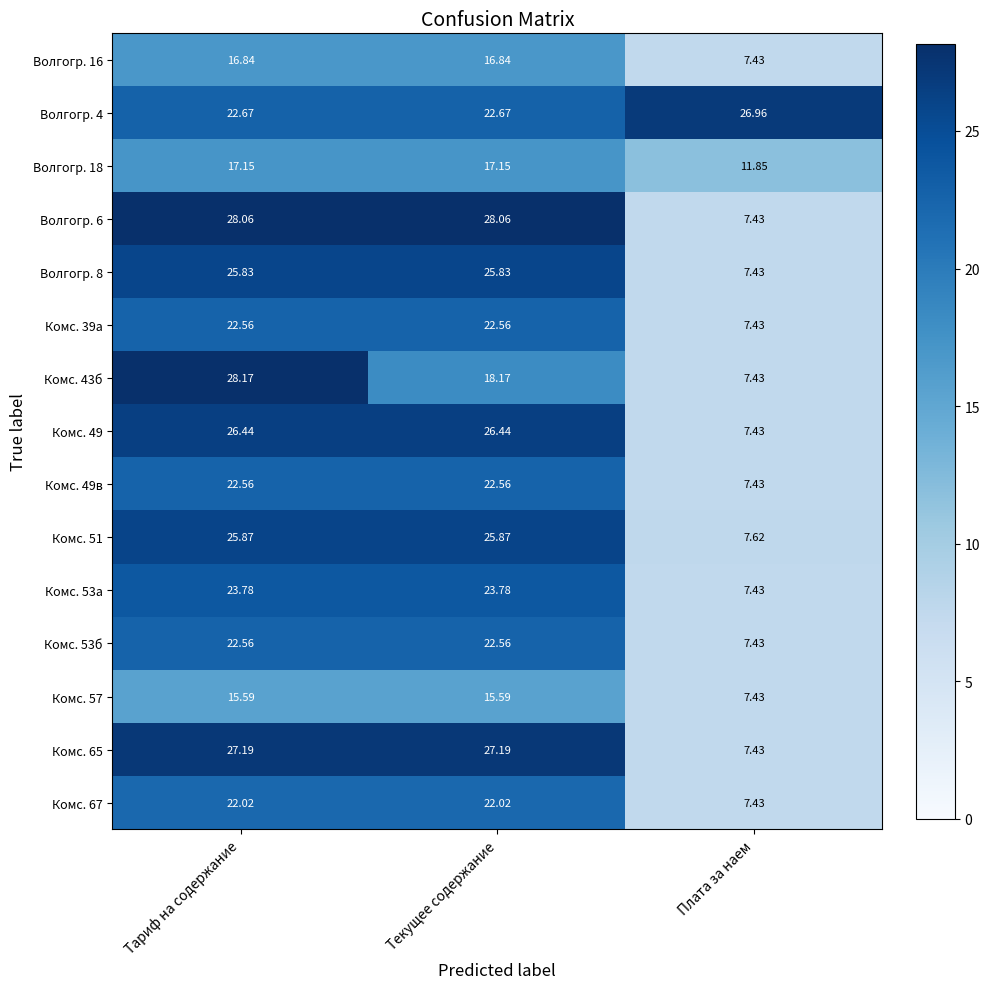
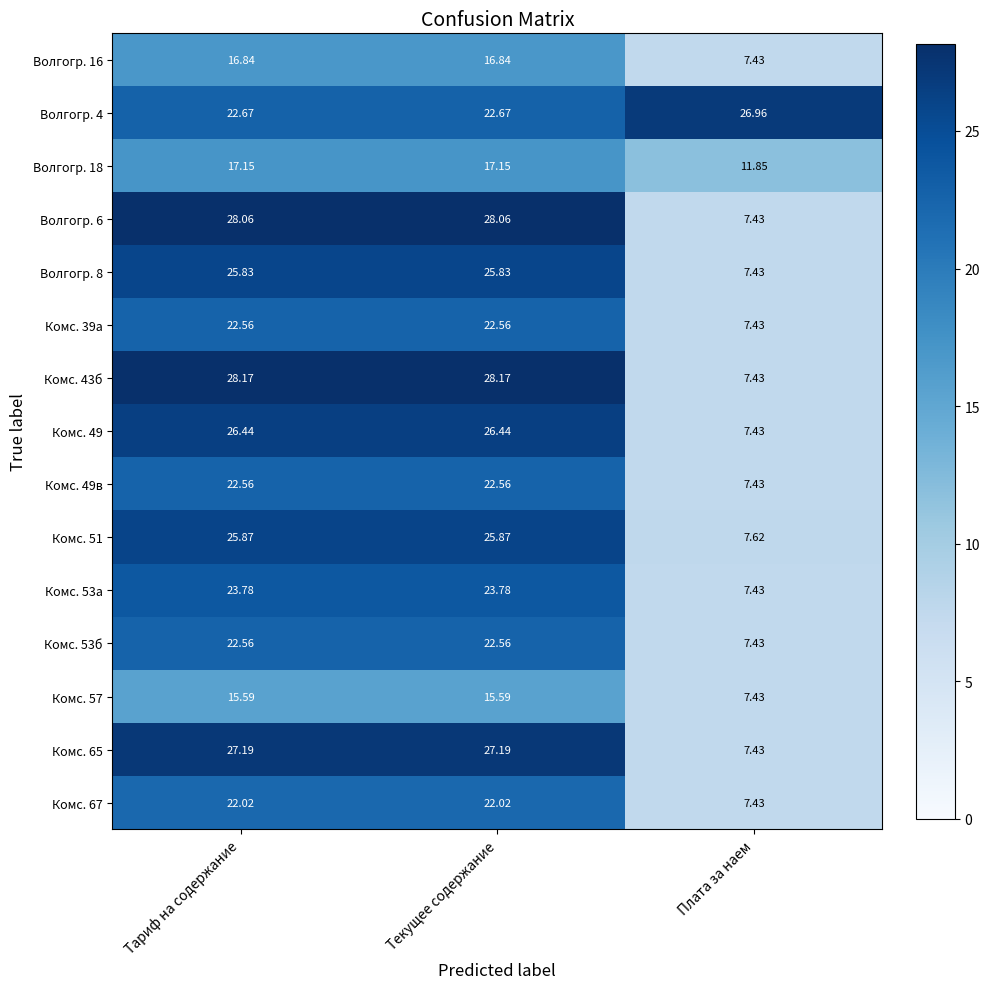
  {
    "Волгогр. 16": {
      "Тариф на содержание": 16.84,
      "Текущее содержание": 16.84,
      "Плата за наем": 7.43
    },
    "Волгогр. 4": {
      "Тариф на содержание": 22.67,
      "Текущее содержание": 22.67,
      "Плата за наем": 26.96
    },
    "Волгогр. 18": {
      "Тариф на содержание": 17.15,
      "Текущее содержание": 17.15,
      "Плата за наем": 11.85
    },
    "Волгогр. 6": {
      "Тариф на содержание": 28.06,
      "Текущее содержание": 28.06,
      "Плата за наем": 7.43
    },
    "Волгогр. 8": {
      "Тариф на содержание": 25.83,
      "Текущее содержание": 25.83,
      "Плата за наем": 7.43
    },
    "Комс. 39а": {
      "Тариф на содержание": 22.56,
      "Текущее содержание": 22.56,
      "Плата за наем": 7.43
    },
    "Комс. 43б": {
      "Тариф на содержание": 28.17,
-     "Текущее содержание": 18.17,
+     "Текущее содержание": 28.17,
      "Плата за наем": 7.43
    },
    "Комс. 49": {
      "Тариф на содержание": 26.44,
      "Текущее содержание": 26.44,
      "Плата за наем": 7.43
    },
    "Комс. 49в": {
      "Тариф на содержание": 22.56,
      "Текущее содержание": 22.56,
      "Плата за наем": 7.43
    },
    "Комс. 51": {
      "Тариф на содержание": 25.87,
      "Текущее содержание": 25.87,
      "Плата за наем": 7.62
    },
    "Комс. 53а": {
      "Тариф на содержание": 23.78,
      "Текущее содержание": 23.78,
      "Плата за наем": 7.43
    },
    "Комс. 53б": {
      "Тариф на содержание": 22.56,
      "Текущее содержание": 22.56,
      "Плата за наем": 7.43
    },
    "Комс. 57": {
      "Тариф на содержание": 15.59,
      "Текущее содержание": 15.59,
      "Плата за наем": 7.43
    },
    "Комс. 65": {
      "Тариф на содержание": 27.19,
      "Текущее содержание": 27.19,
      "Плата за наем": 7.43
    },
    "Комс. 67": {
      "Тариф на содержание": 22.02,
      "Текущее содержание": 22.02,
      "Плата за наем": 7.43
    }
  }
